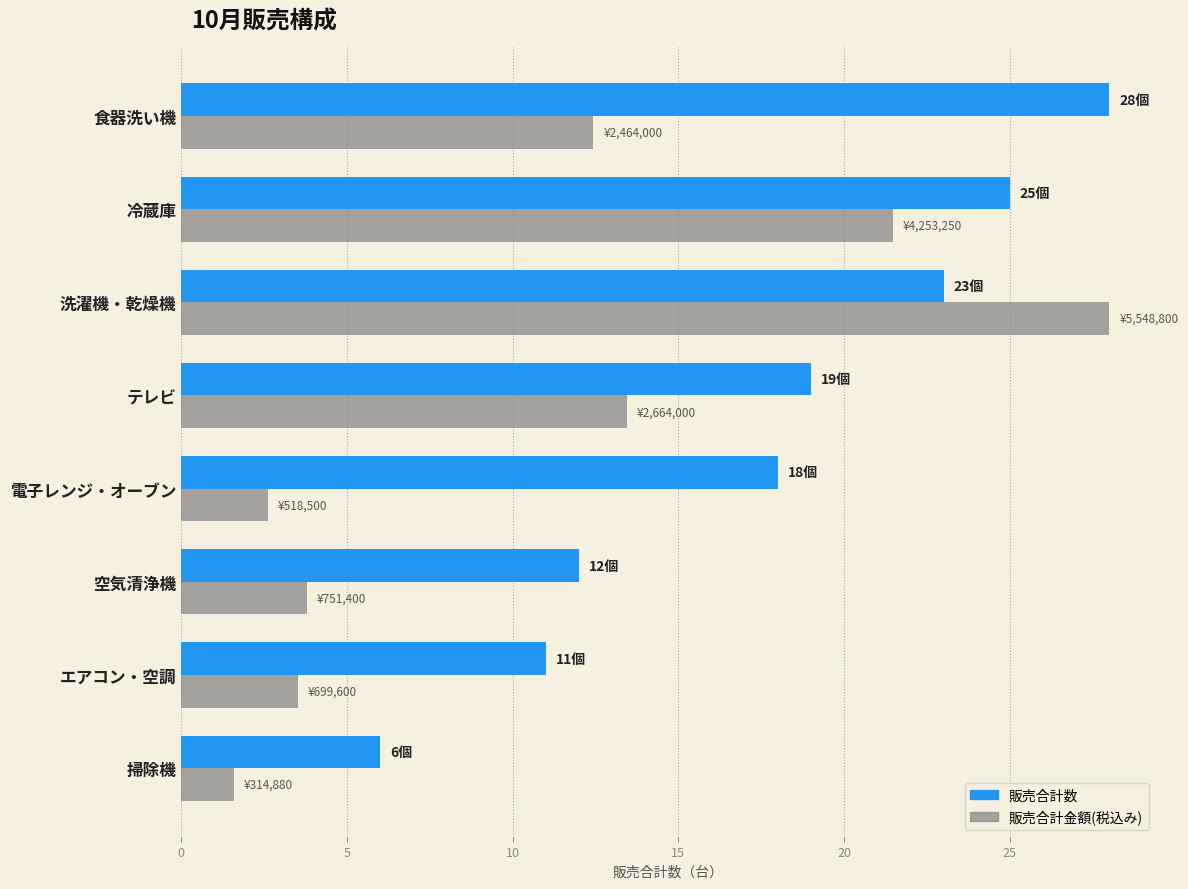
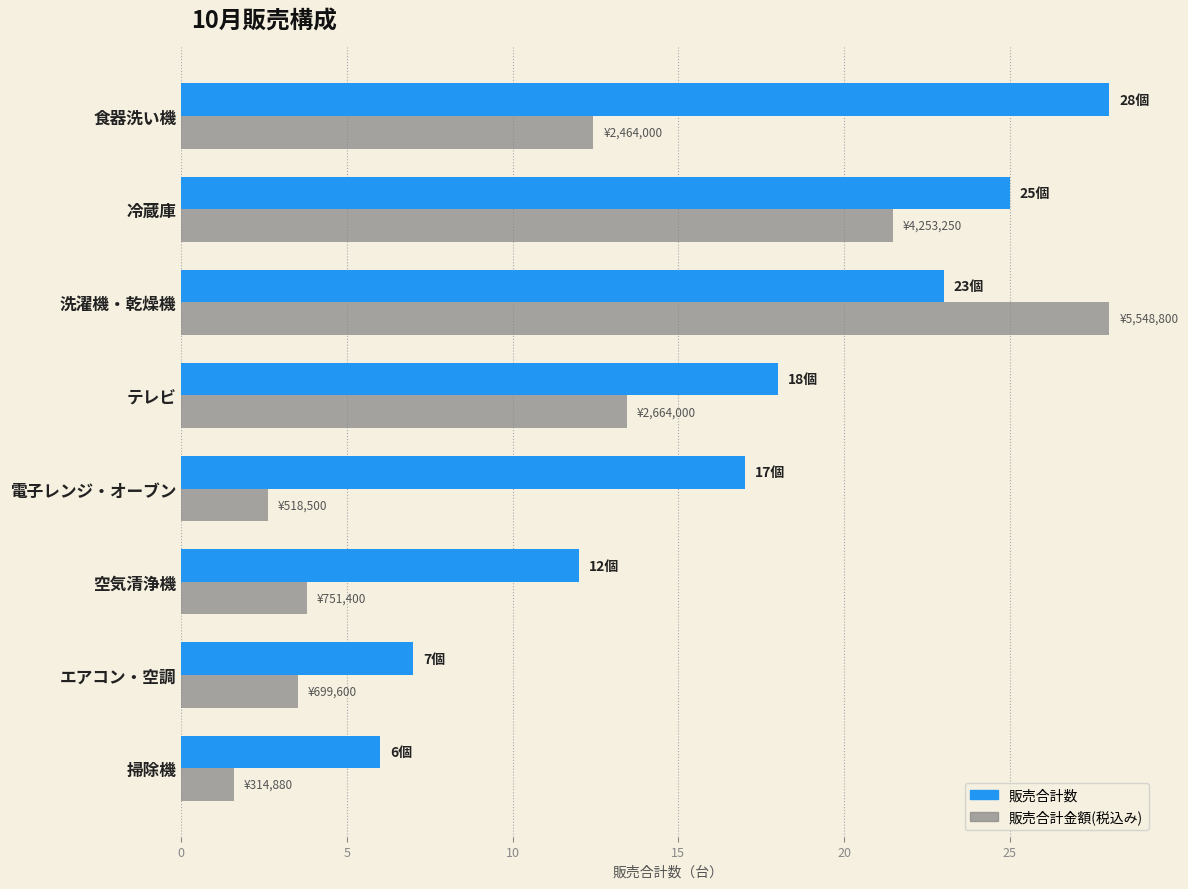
  {
    "販売合計数": {
      "食器洗い機": "28個",
      "冷蔵庫": "25個",
      "洗濯機・乾燥機": "23個",
-     "テレビ": "19個",
-     "電子レンジ・オーブン": "18個",
+     "テレビ": "18個",
+     "電子レンジ・オーブン": "17個",
      "空気清浄機": "12個",
-     "エアコン・空調": "11個",
+     "エアコン・空調": "7個",
      "掃除機": "6個"
    }
  }
